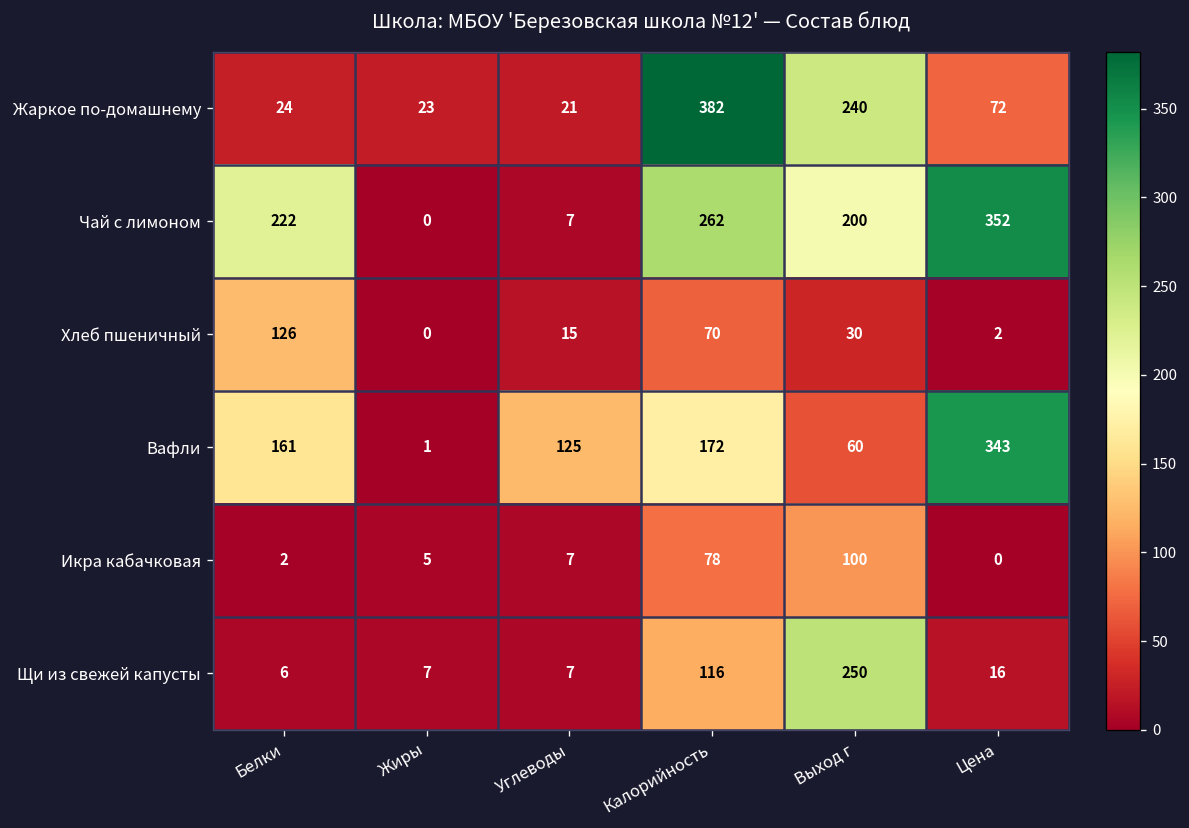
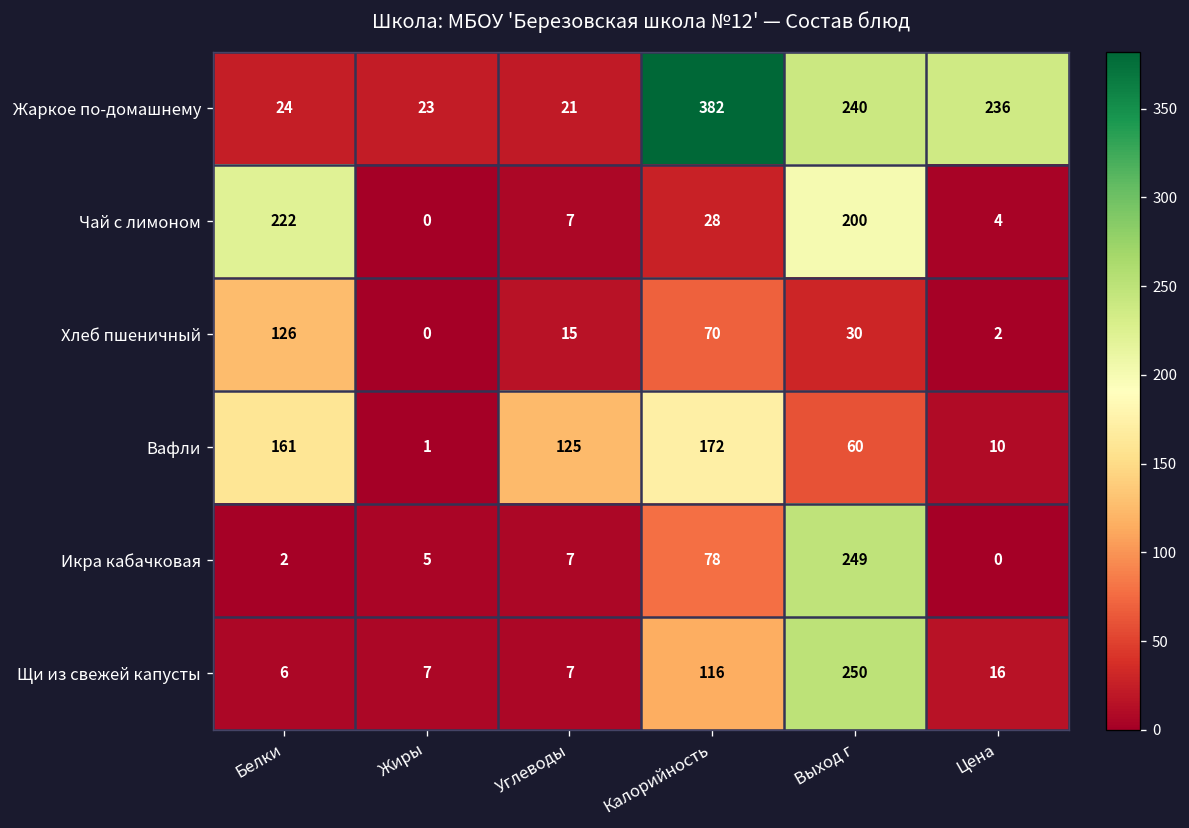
  {
    "Жаркое по-домашнему": {
      "Белки": 24,
      "Жиры": 23,
      "Углеводы": 21,
      "Калорийность": 382,
      "Выход г": 240,
-     "Цена": 72
+     "Цена": 236
    },
    "Чай с лимоном": {
      "Белки": 222,
      "Жиры": 0,
      "Углеводы": 7,
-     "Калорийность": 262,
+     "Калорийность": 28,
      "Выход г": 200,
-     "Цена": 352
+     "Цена": 4
    },
    "Хлеб пшеничный": {
      "Белки": 126,
      "Жиры": 0,
      "Углеводы": 15,
      "Калорийность": 70,
      "Выход г": 30,
      "Цена": 2
    },
    "Вафли": {
      "Белки": 161,
      "Жиры": 1,
      "Углеводы": 125,
      "Калорийность": 172,
      "Выход г": 60,
-     "Цена": 343
+     "Цена": 10
    },
    "Икра кабачковая": {
      "Белки": 2,
      "Жиры": 5,
      "Углеводы": 7,
      "Калорийность": 78,
-     "Выход г": 100,
+     "Выход г": 249,
      "Цена": 0
    },
    "Щи из свежей капусты": {
      "Белки": 6,
      "Жиры": 7,
      "Углеводы": 7,
      "Калорийность": 116,
      "Выход г": 250,
      "Цена": 16
    }
  }
